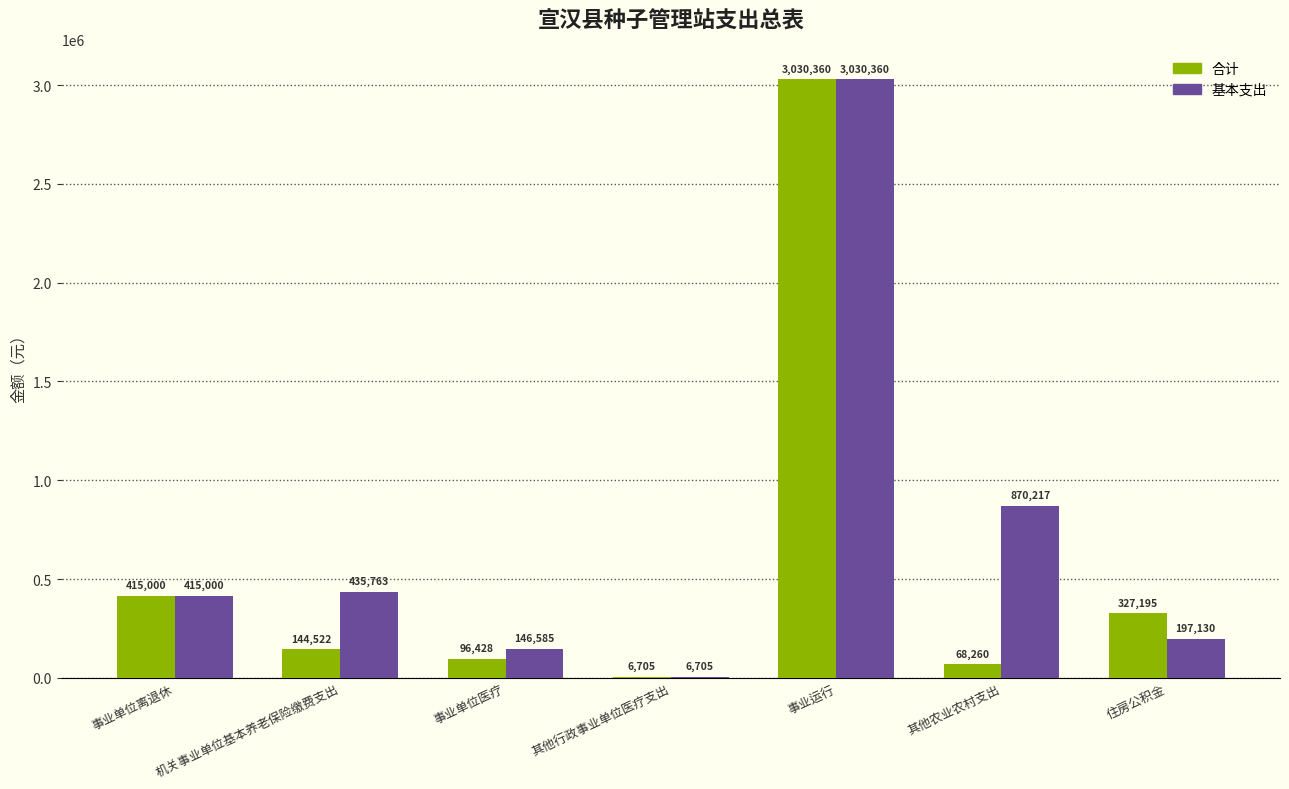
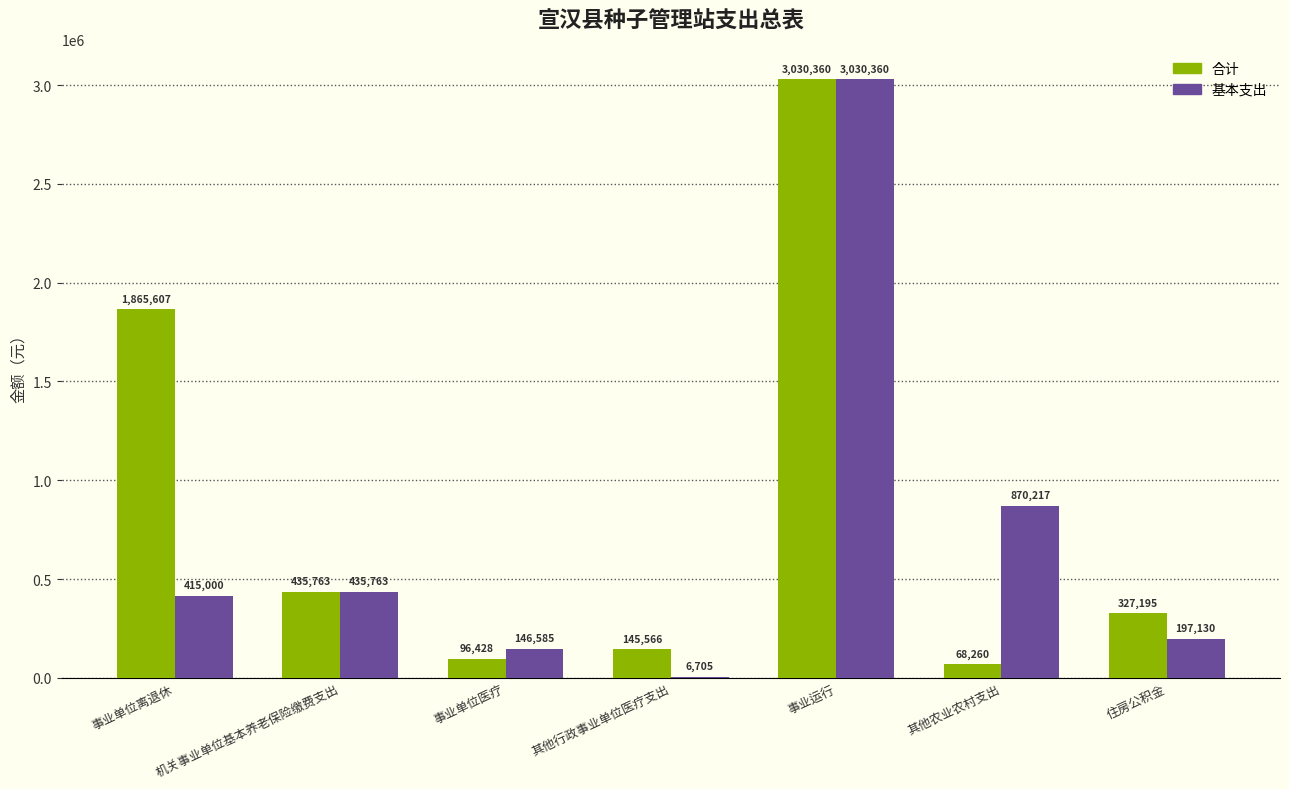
  {
    "合计": {
-     "事业单位离退休": "415,000",
-     "机关事业单位基本养老保险缴费支出": "144,522",
+     "事业单位离退休": "1,865,607",
+     "机关事业单位基本养老保险缴费支出": "435,763",
      "事业单位医疗": "96,428",
-     "其他行政事业单位医疗支出": "6,705",
+     "其他行政事业单位医疗支出": "145,566",
      "事业运行": "3,030,360",
      "其他农业农村支出": "68,260",
      "住房公积金": "327,195"
    },
    "基本支出": {
      "事业单位离退休": "415,000",
      "机关事业单位基本养老保险缴费支出": "435,763",
      "事业单位医疗": "146,585",
      "其他行政事业单位医疗支出": "6,705",
      "事业运行": "3,030,360",
      "其他农业农村支出": "870,217",
      "住房公积金": "197,130"
    }
  }
